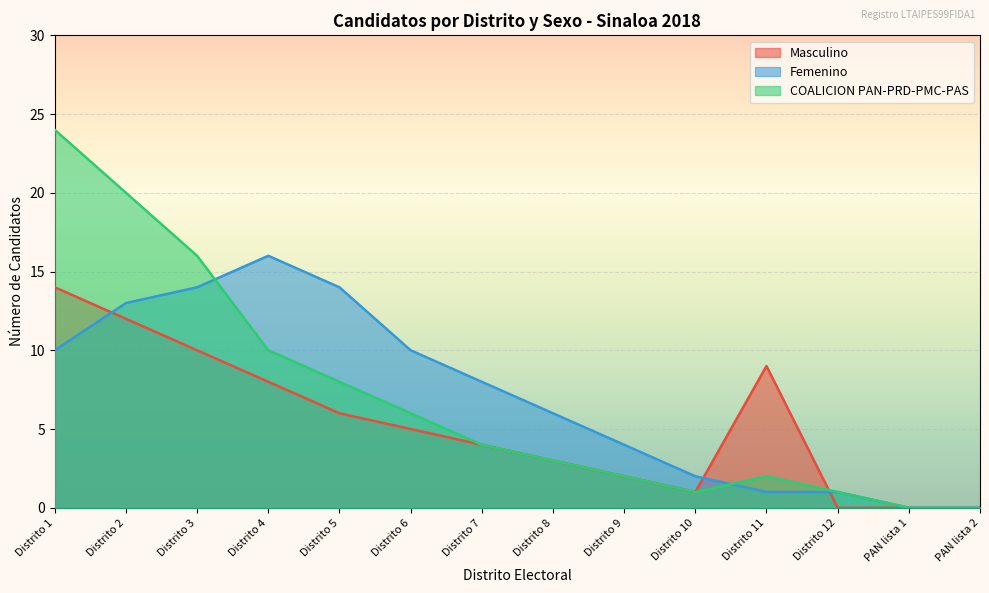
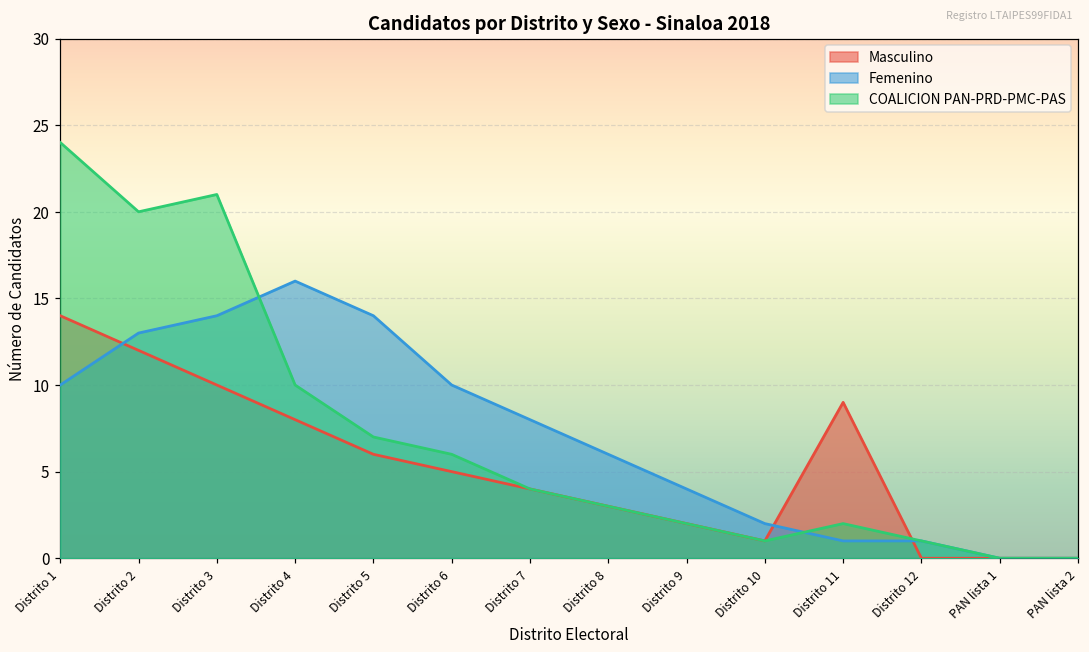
  {
    "Masculino": {
      "Distrito 1": 14,
      "Distrito 2": 12,
      "Distrito 3": 10,
      "Distrito 4": 8,
      "Distrito 5": 6,
      "Distrito 6": 5,
      "Distrito 11": 9,
      "Distrito 12": 0
    },
    "Femenino": {
      "Distrito 1": 10,
      "Distrito 2": 13,
      "Distrito 3": 14,
      "Distrito 4": 16,
      "Distrito 5": 14,
      "Distrito 6": 10,
      "Distrito 7": 8,
      "Distrito 8": 6,
      "Distrito 9": 4,
      "Distrito 10": 2,
      "Distrito 11": 1
    },
    "COALICION PAN-PRD-PMC-PAS": {
      "Distrito 1": 24,
      "Distrito 2": 20,
-     "Distrito 3": 16,
+     "Distrito 3": 21,
      "Distrito 4": 10,
-     "Distrito 5": 8,
+     "Distrito 5": 7,
      "Distrito 6": 6,
      "Distrito 11": 2
    }
  }
